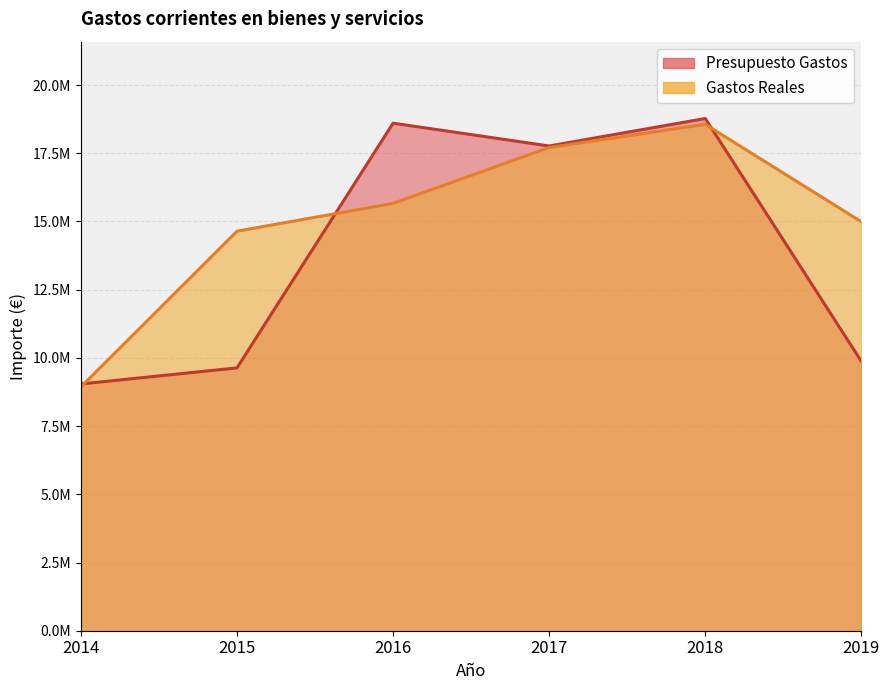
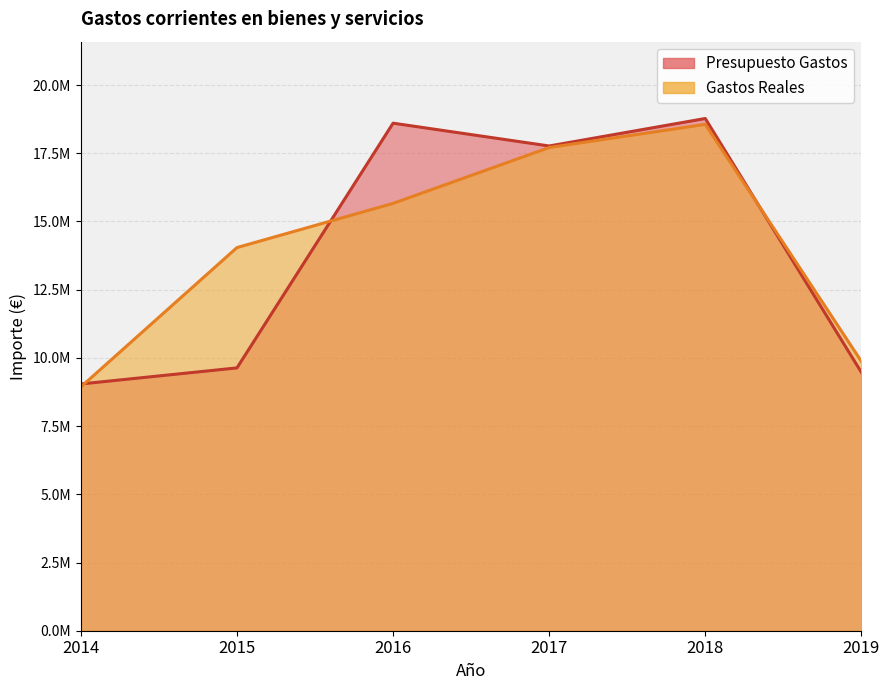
  {
    "Presupuesto Gastos": {
      "2014": 9000000,
      "2015": 9600000,
      "2016": 18600000,
      "2018": 18800000,
-     "2019": 9900000
+     "2019": 9500000
    },
    "Gastos Reales": {
      "2014": 8900000,
-     "2015": 14600000,
+     "2015": 14000000,
      "2016": 15700000,
      "2018": 18600000,
-     "2019": 15000000
+     "2019": 9900000
    }
  }
